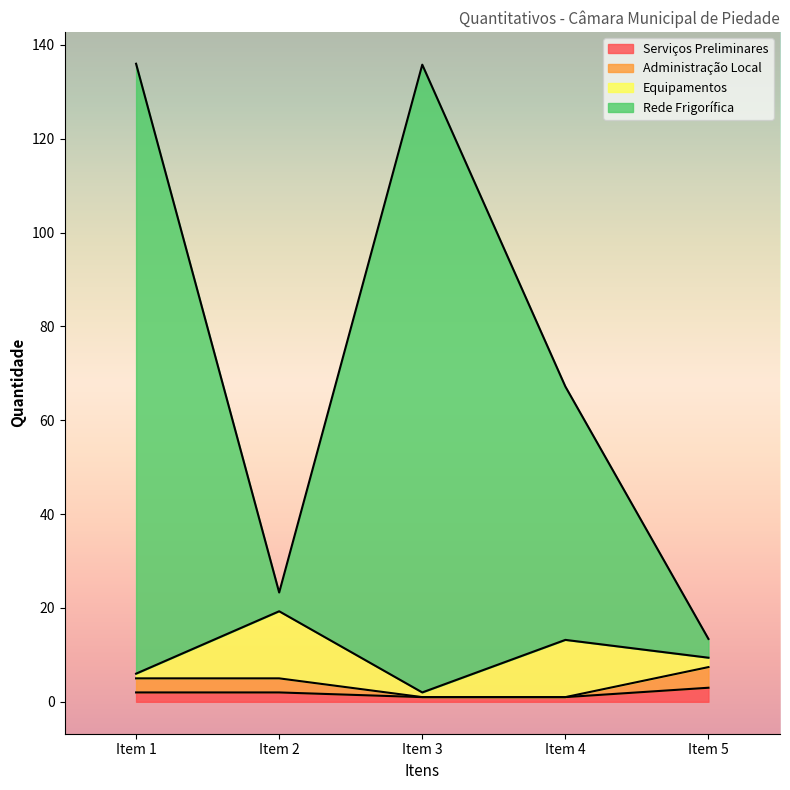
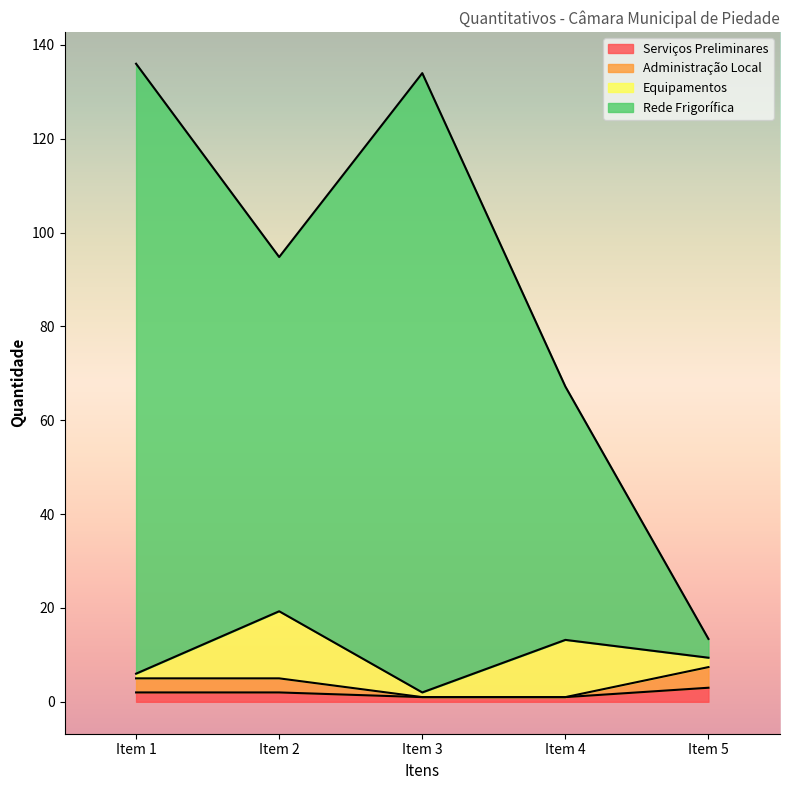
  {
    "Serviços Preliminares": {
      "Item 1": 2,
      "Item 2": 2,
      "Item 5": 3
    },
    "Administração Local": {
      "Item 1": 3,
      "Item 2": 3,
      "Item 5": 4
    },
    "Equipamentos": {
      "Item 1": 1,
      "Item 2": 14,
      "Item 3": 1,
      "Item 4": 12,
      "Item 5": 2
    },
    "Rede Frigorífica": {
      "Item 1": 130,
-     "Item 2": 4,
-     "Item 3": 134,
+     "Item 2": 76,
+     "Item 3": 132,
      "Item 4": 54,
      "Item 5": 4
    }
  }
